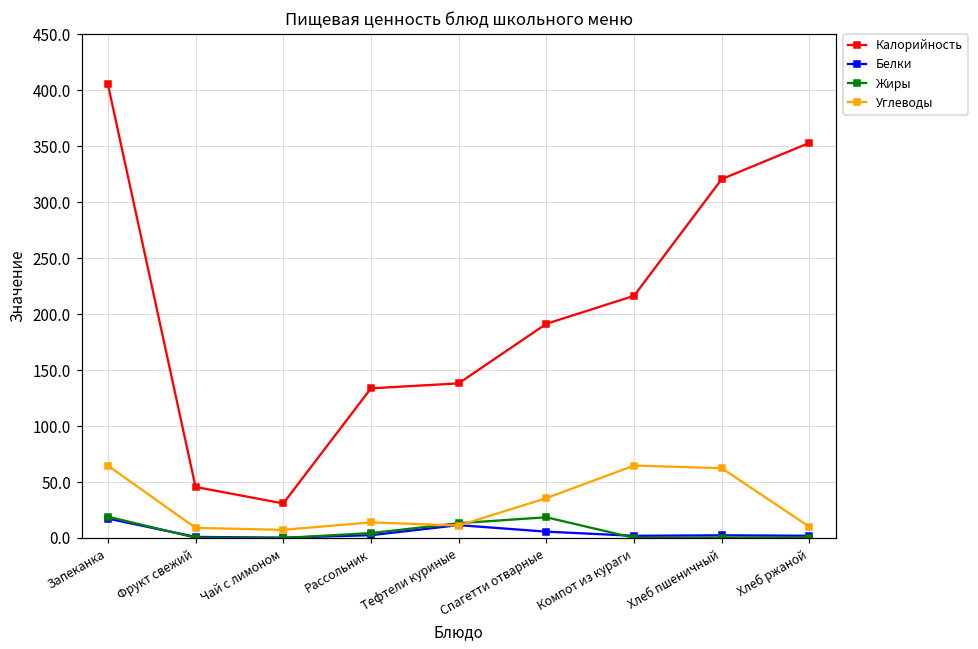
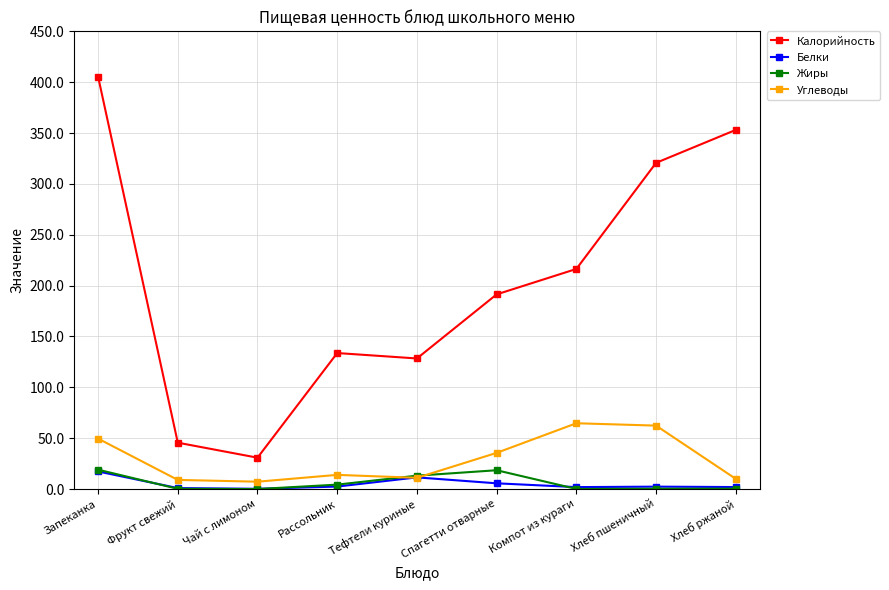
  {
    "Калорийность": {
      "Запеканка": 406,
      "Фрукт свежий": 46,
      "Чай с лимоном": 31,
      "Рассольник": 134,
-     "Тефтели куриные": 138,
+     "Тефтели куриные": 128,
      "Спагетти отварные": 191,
      "Компот из кураги": 216,
      "Хлеб пшеничный": 321,
      "Хлеб ржаной": 353
    },
    "Белки": {
      "Спагетти отварные": 6
    },
    "Жиры": {
      "Спагетти отварные": 19
    },
    "Углеводы": {
-     "Запеканка": 65,
+     "Запеканка": 50,
      "Фрукт свежий": 9,
      "Чай с лимоном": 7,
      "Рассольник": 14,
      "Спагетти отварные": 36,
      "Компот из кураги": 65,
      "Хлеб пшеничный": 62,
      "Хлеб ржаной": 10
    }
  }
